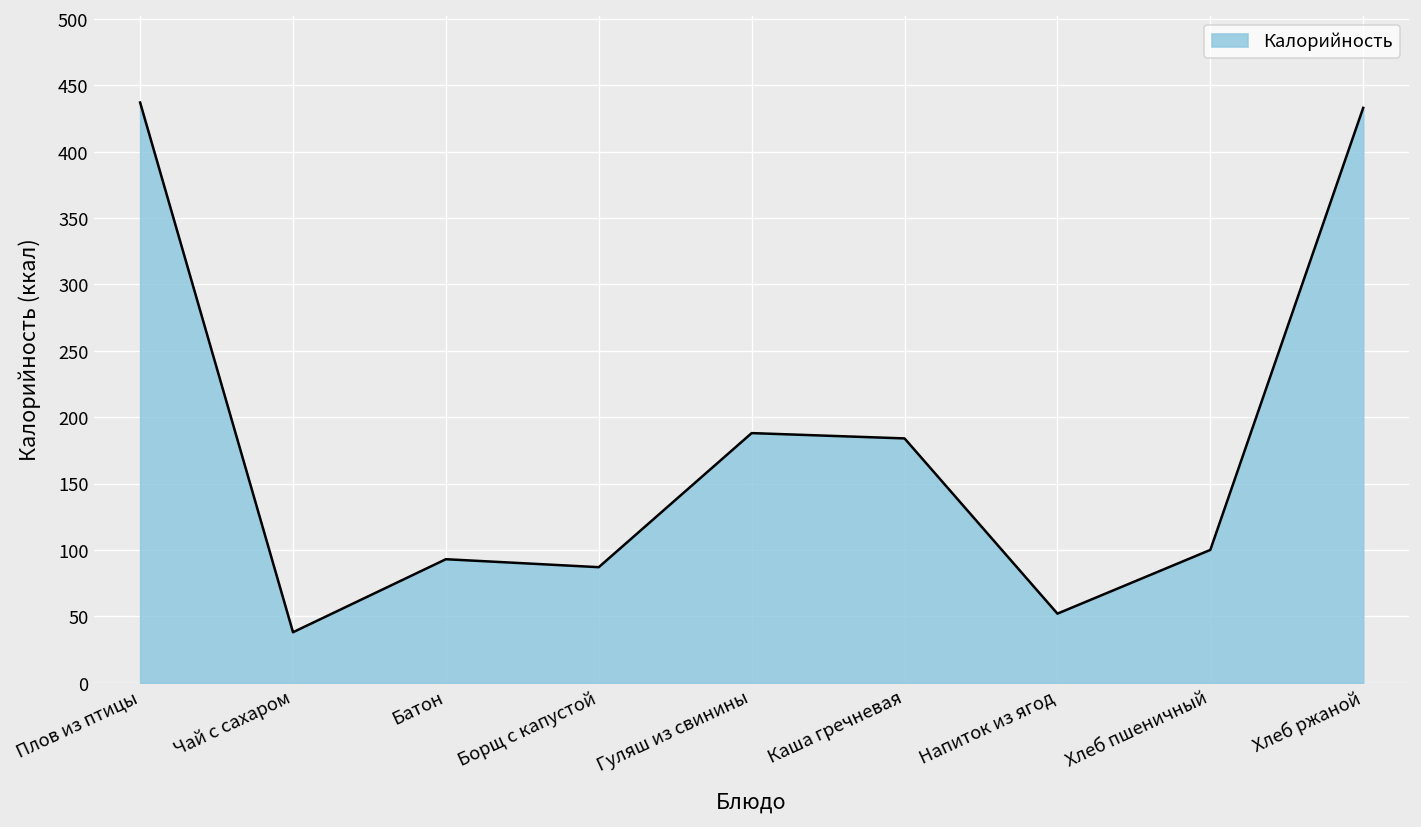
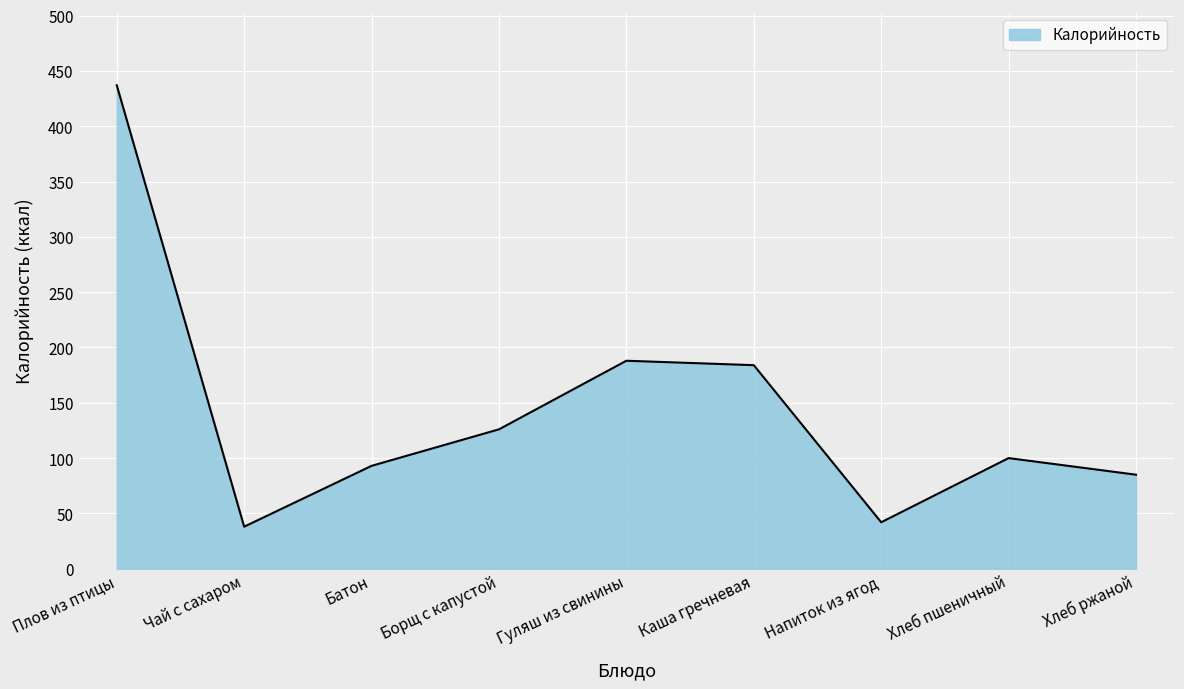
  {
    "Плов из птицы": 437,
    "Чай с сахаром": 38,
    "Батон": 93,
-   "Борщ с капустой": 87,
+   "Борщ с капустой": 126,
    "Гуляш из свинины": 188,
    "Каша гречневая": 184,
-   "Напиток из ягод": 52,
+   "Напиток из ягод": 42,
    "Хлеб пшеничный": 100,
-   "Хлеб ржаной": 433
+   "Хлеб ржаной": 85
  }
